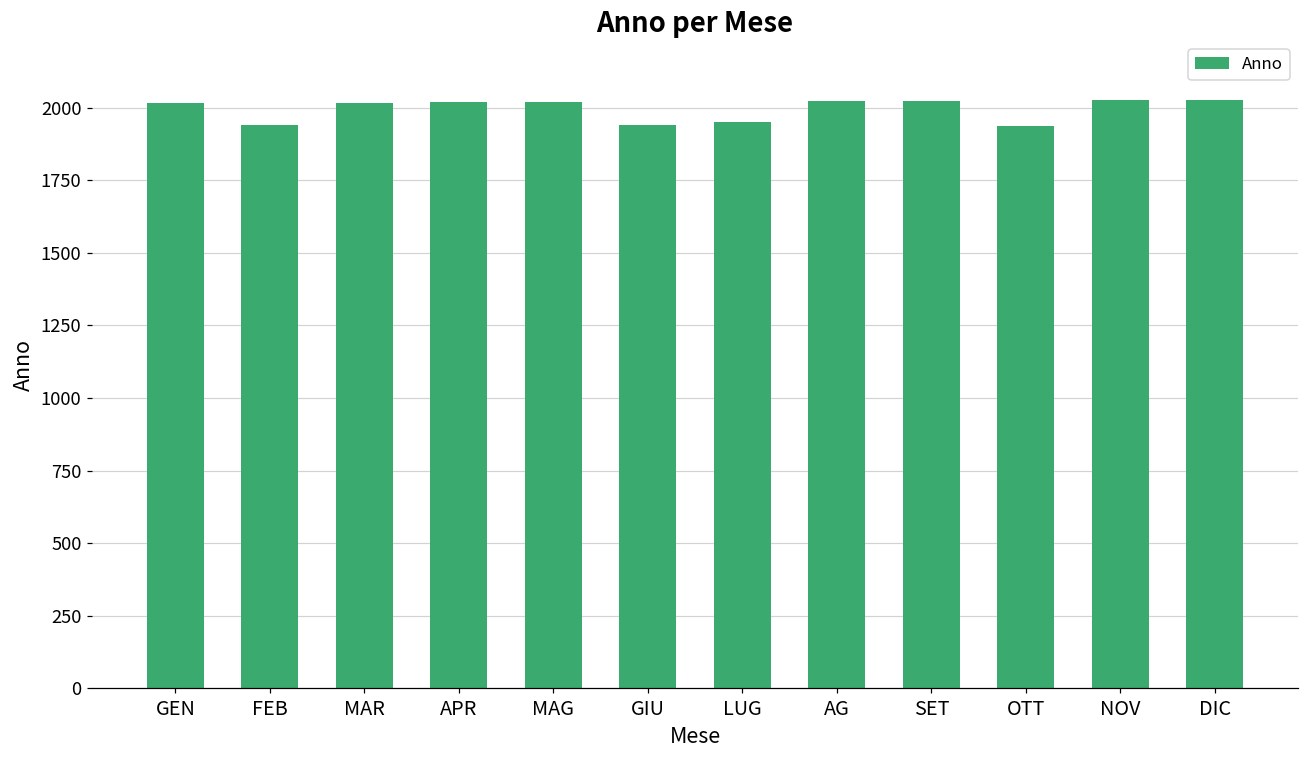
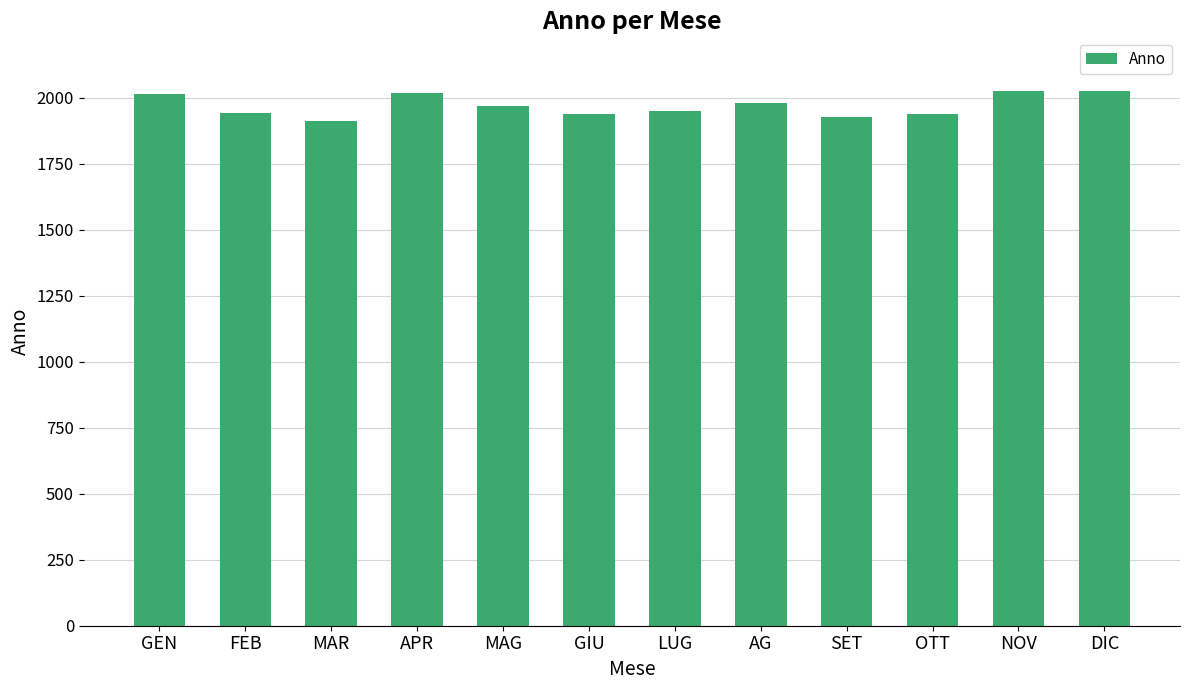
  {
    "GEN": 2020,
    "FEB": 1940,
-   "MAR": 2020,
+   "MAR": 1910,
    "APR": 2020,
-   "MAG": 2020,
+   "MAG": 1970,
    "GIU": 1940,
    "LUG": 1950,
-   "AG": 2020,
-   "SET": 2020,
+   "AG": 1980,
+   "SET": 1930,
    "OTT": 1940,
    "NOV": 2030,
    "DIC": 2030
  }
